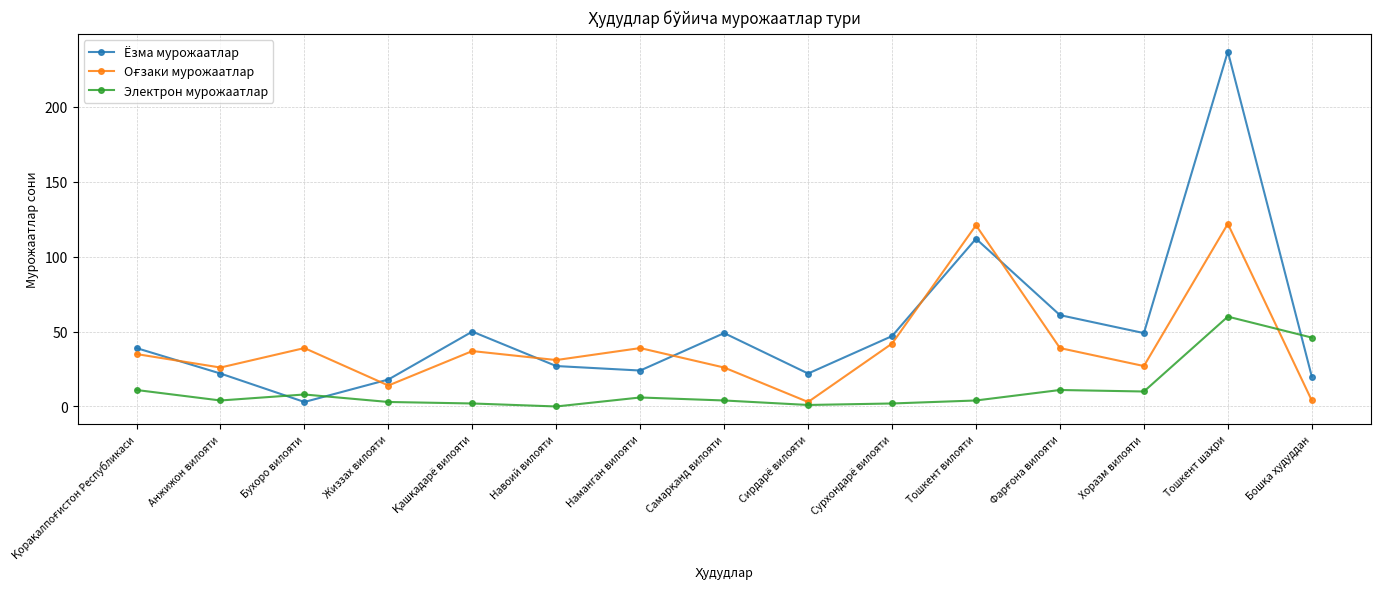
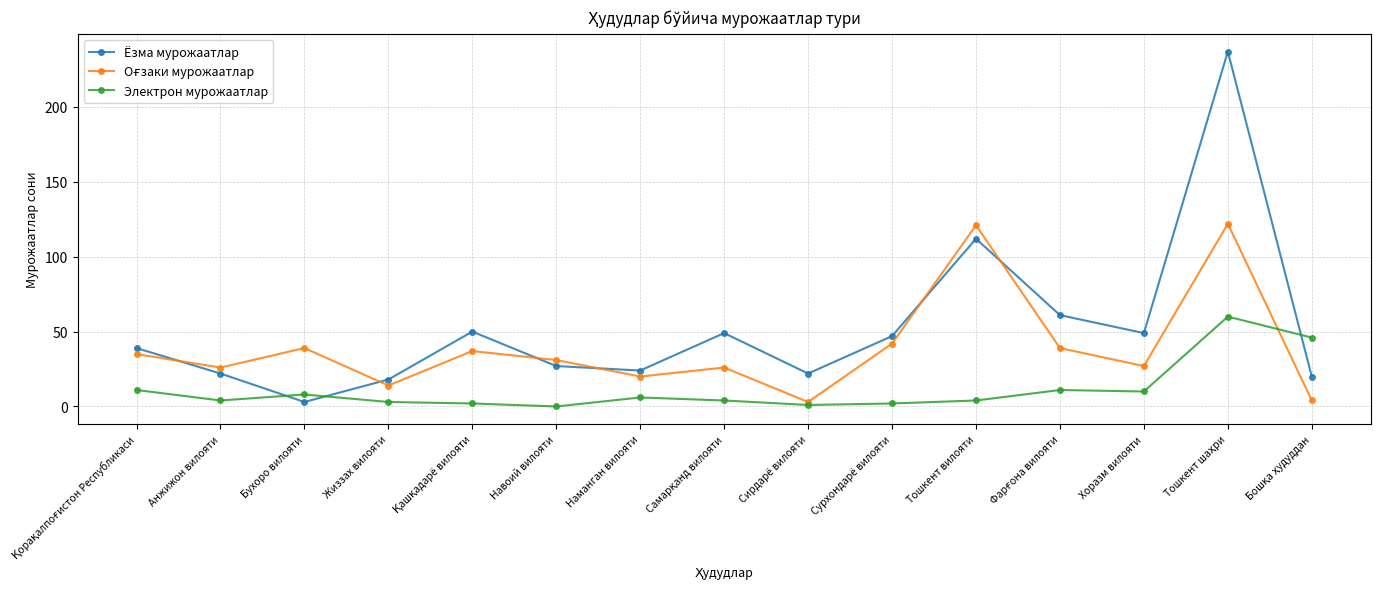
  {
    "Ёзма мурожаатлар": {
      "Қорақалпоғистон Республикаси": 39,
      "Анжижон вилояти": 22,
      "Бухоро вилояти": 3,
      "Жиззах вилояти": 18,
      "Қашқадарё вилояти": 50,
      "Навоий вилояти": 27,
      "Наманган вилояти": 24,
      "Самарқанд вилояти": 49,
      "Сирдарё вилояти": 22,
      "Сурхондарё вилояти": 47,
      "Тошкент вилояти": 112,
      "Фарғона вилояти": 61,
      "Хоразм вилояти": 49,
      "Тошкент шаҳри": 237,
      "Бошқа ҳудуддан": 20
    },
    "Оғзаки мурожаатлар": {
      "Қорақалпоғистон Республикаси": 35,
      "Анжижон вилояти": 26,
      "Бухоро вилояти": 39,
      "Жиззах вилояти": 14,
      "Қашқадарё вилояти": 37,
      "Навоий вилояти": 31,
-     "Наманган вилояти": 39,
+     "Наманган вилояти": 20,
      "Самарқанд вилояти": 26,
      "Сирдарё вилояти": 3,
      "Сурхондарё вилояти": 42,
      "Тошкент вилояти": 121,
      "Фарғона вилояти": 39,
      "Хоразм вилояти": 27,
      "Тошкент шаҳри": 122,
      "Бошқа ҳудуддан": 4
    },
    "Электрон мурожаатлар": {
      "Қорақалпоғистон Республикаси": 11,
      "Анжижон вилояти": 4,
      "Бухоро вилояти": 8,
      "Жиззах вилояти": 3,
      "Қашқадарё вилояти": 2,
      "Навоий вилояти": 0,
      "Наманган вилояти": 6,
      "Самарқанд вилояти": 4,
      "Сирдарё вилояти": 1,
      "Сурхондарё вилояти": 2,
      "Тошкент вилояти": 4,
      "Фарғона вилояти": 11,
      "Хоразм вилояти": 10,
      "Тошкент шаҳри": 60,
      "Бошқа ҳудуддан": 46
    }
  }
